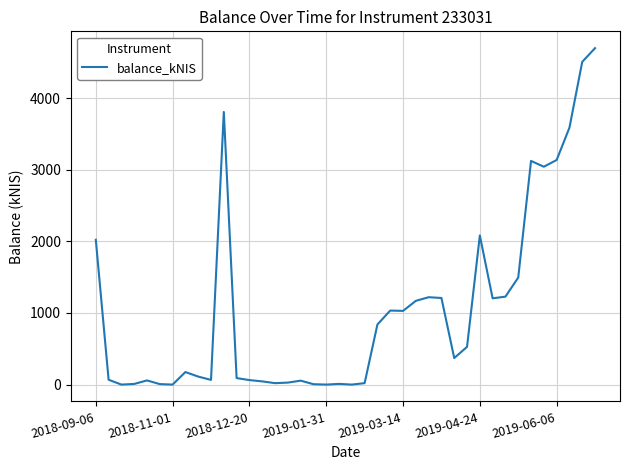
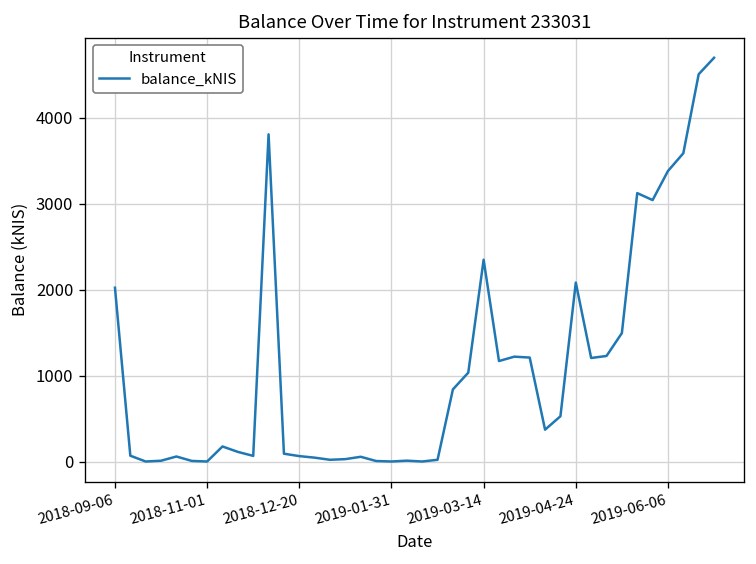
  {
    "2018-09-06": 2000,
    "2018-11-01": 0,
    "2018-12-20": 100,
    "2019-01-31": 0,
-   "2019-03-14": 1000,
+   "2019-03-14": 2300,
    "2019-04-24": 2100,
-   "2019-06-06": 3100
+   "2019-06-06": 3400
  }
